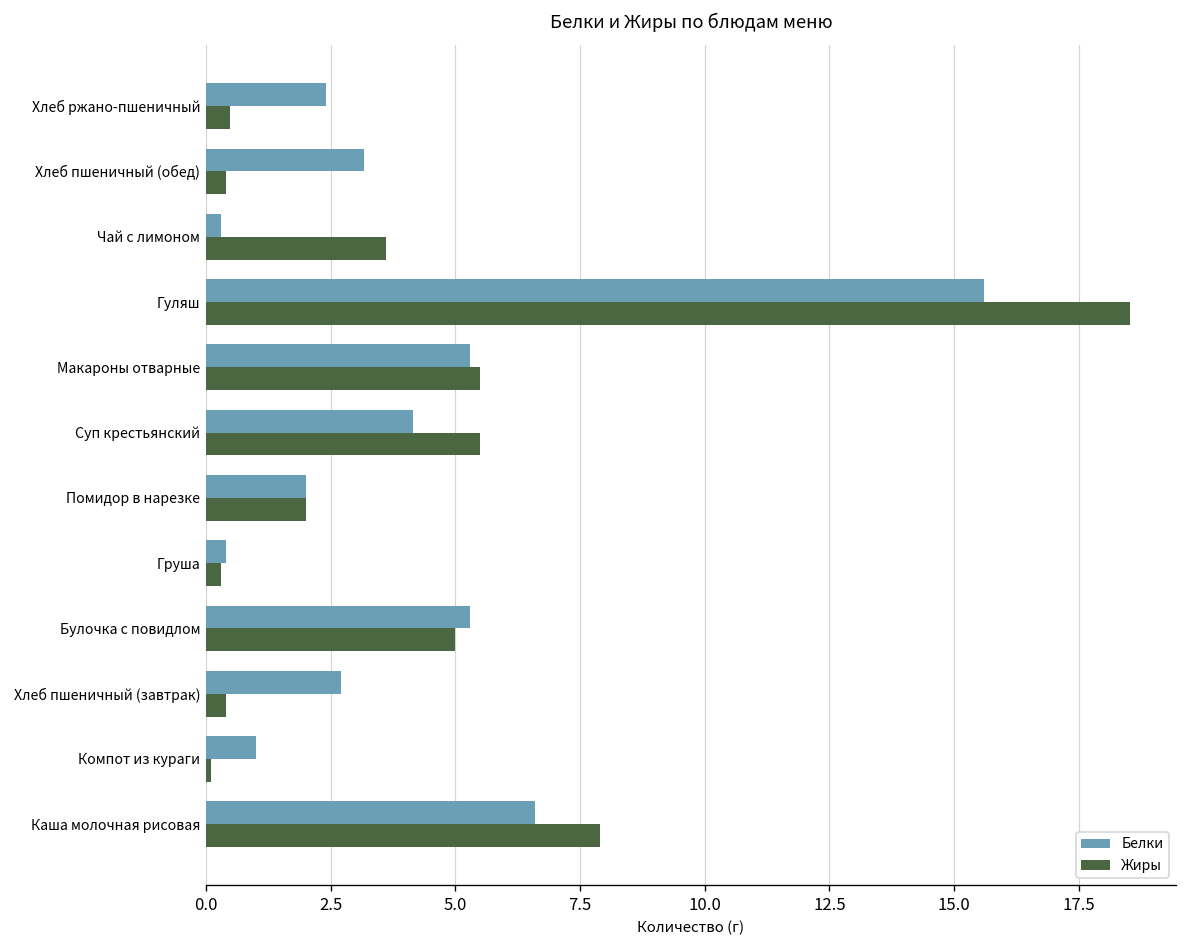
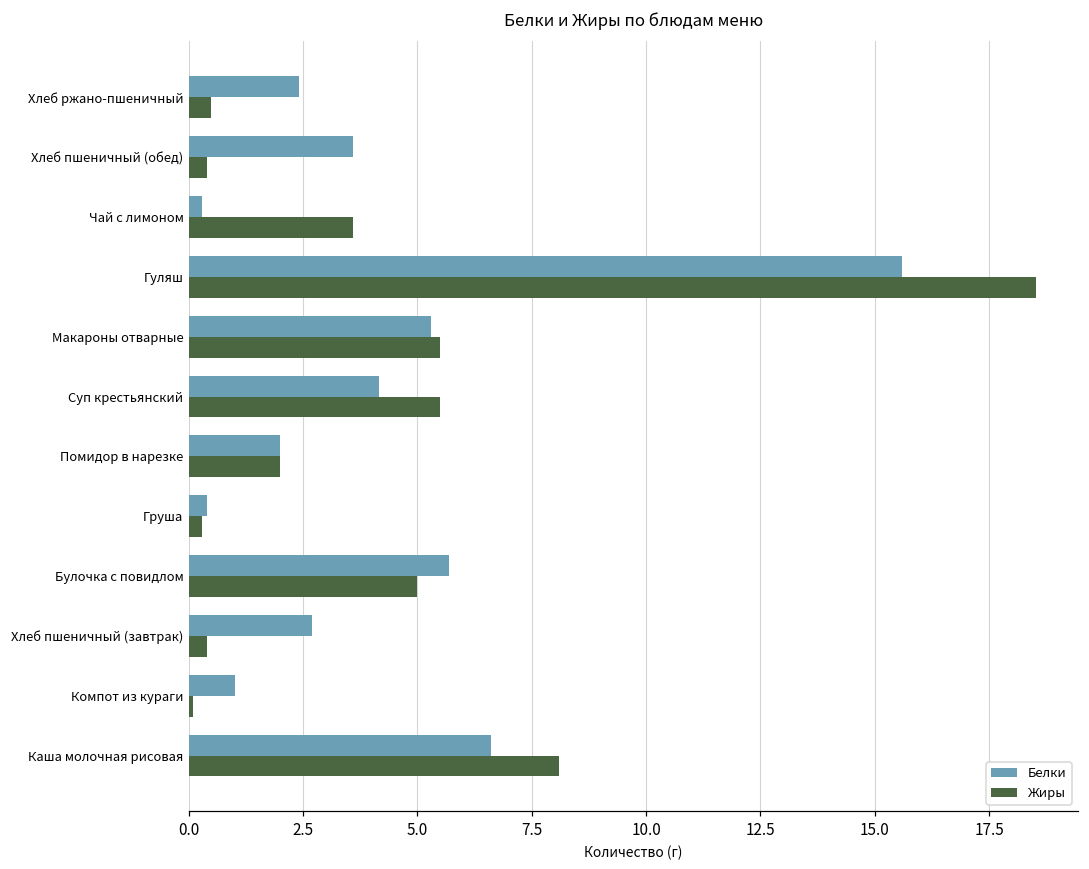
  {
    "Белки": {
      "Хлеб ржано-пшеничный": 2.4,
-     "Хлеб пшеничный (обед)": 3.2,
+     "Хлеб пшеничный (обед)": 3.6,
      "Чай с лимоном": 0.3,
      "Гуляш": 15.6,
      "Макароны отварные": 5.3,
      "Суп крестьянский": 4.2,
      "Помидор в нарезке": 2.0,
      "Груша": 0.4,
-     "Булочка с повидлом": 5.3,
+     "Булочка с повидлом": 5.7,
      "Хлеб пшеничный (завтрак)": 2.7,
      "Компот из кураги": 1.0,
      "Каша молочная рисовая": 6.6
    },
    "Жиры": {
      "Хлеб ржано-пшеничный": 0.5,
      "Хлеб пшеничный (обед)": 0.4,
      "Чай с лимоном": 3.6,
      "Гуляш": 18.5,
      "Макароны отварные": 5.5,
      "Суп крестьянский": 5.5,
      "Помидор в нарезке": 2.0,
      "Груша": 0.3,
      "Булочка с повидлом": 5.0,
      "Хлеб пшеничный (завтрак)": 0.4,
      "Компот из кураги": 0.1,
-     "Каша молочная рисовая": 7.9
+     "Каша молочная рисовая": 8.1
    }
  }
